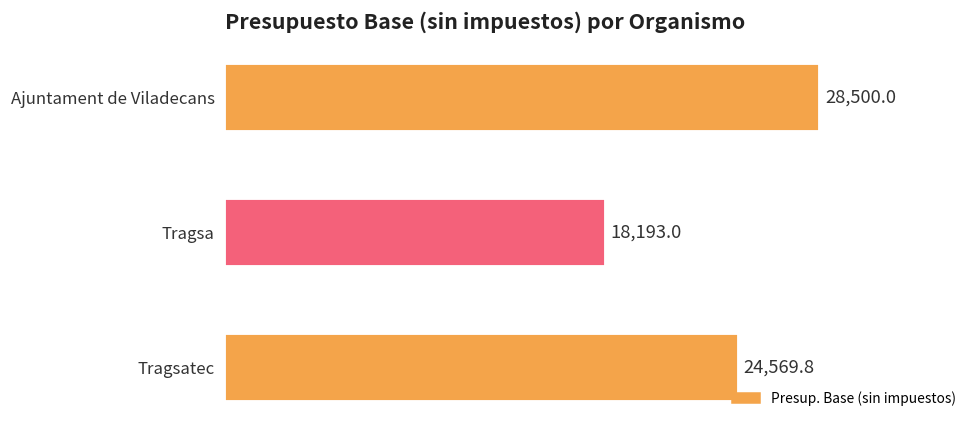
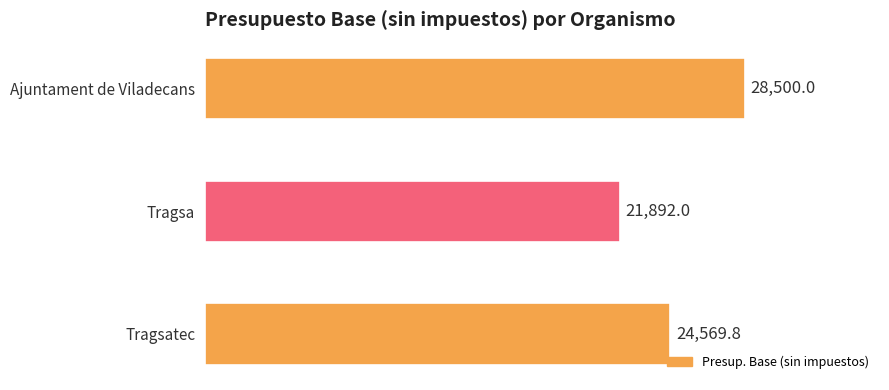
  {
    "Ajuntament de Viladecans": "28,500.0",
-   "Tragsa": "18,193.0",
+   "Tragsa": "21,892.0",
    "Tragsatec": "24,569.8"
  }
